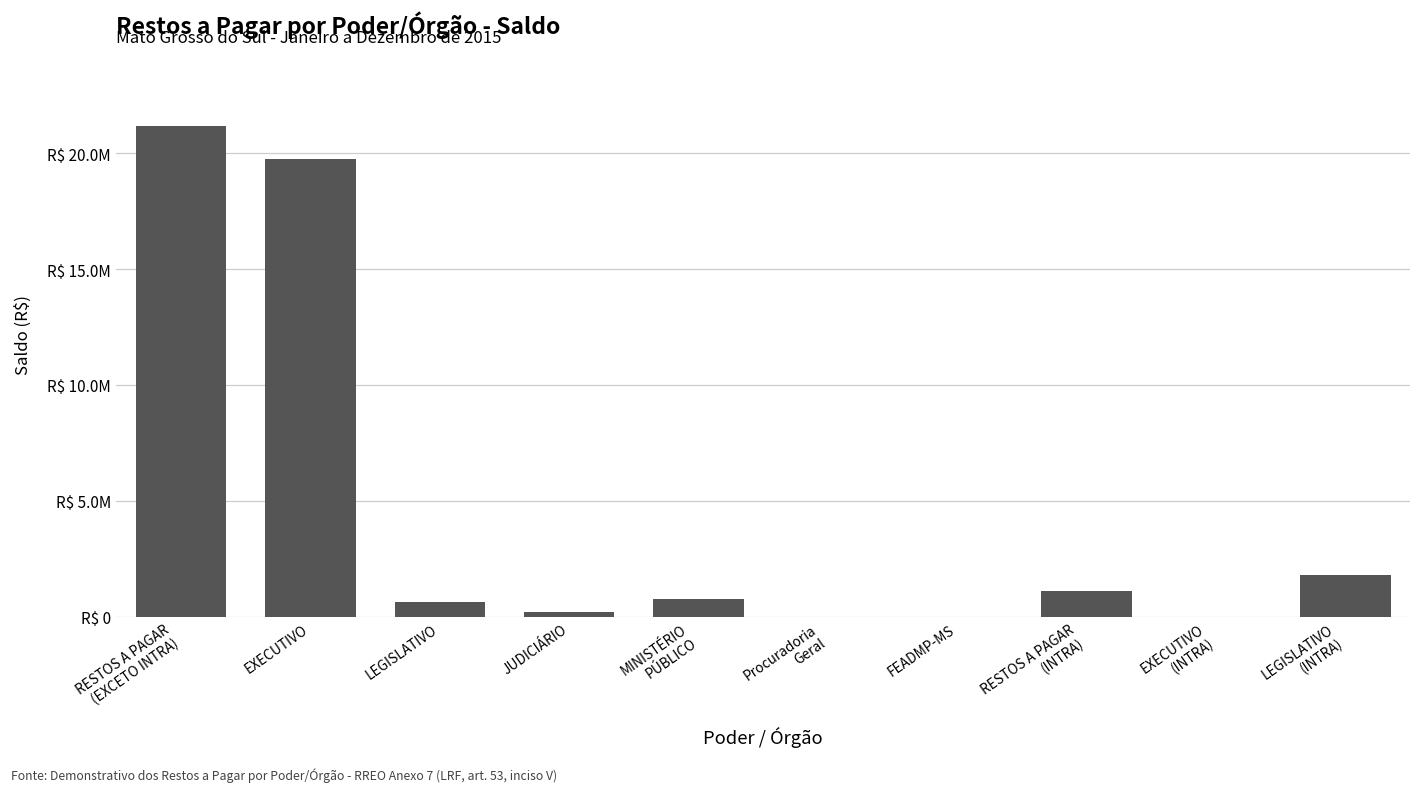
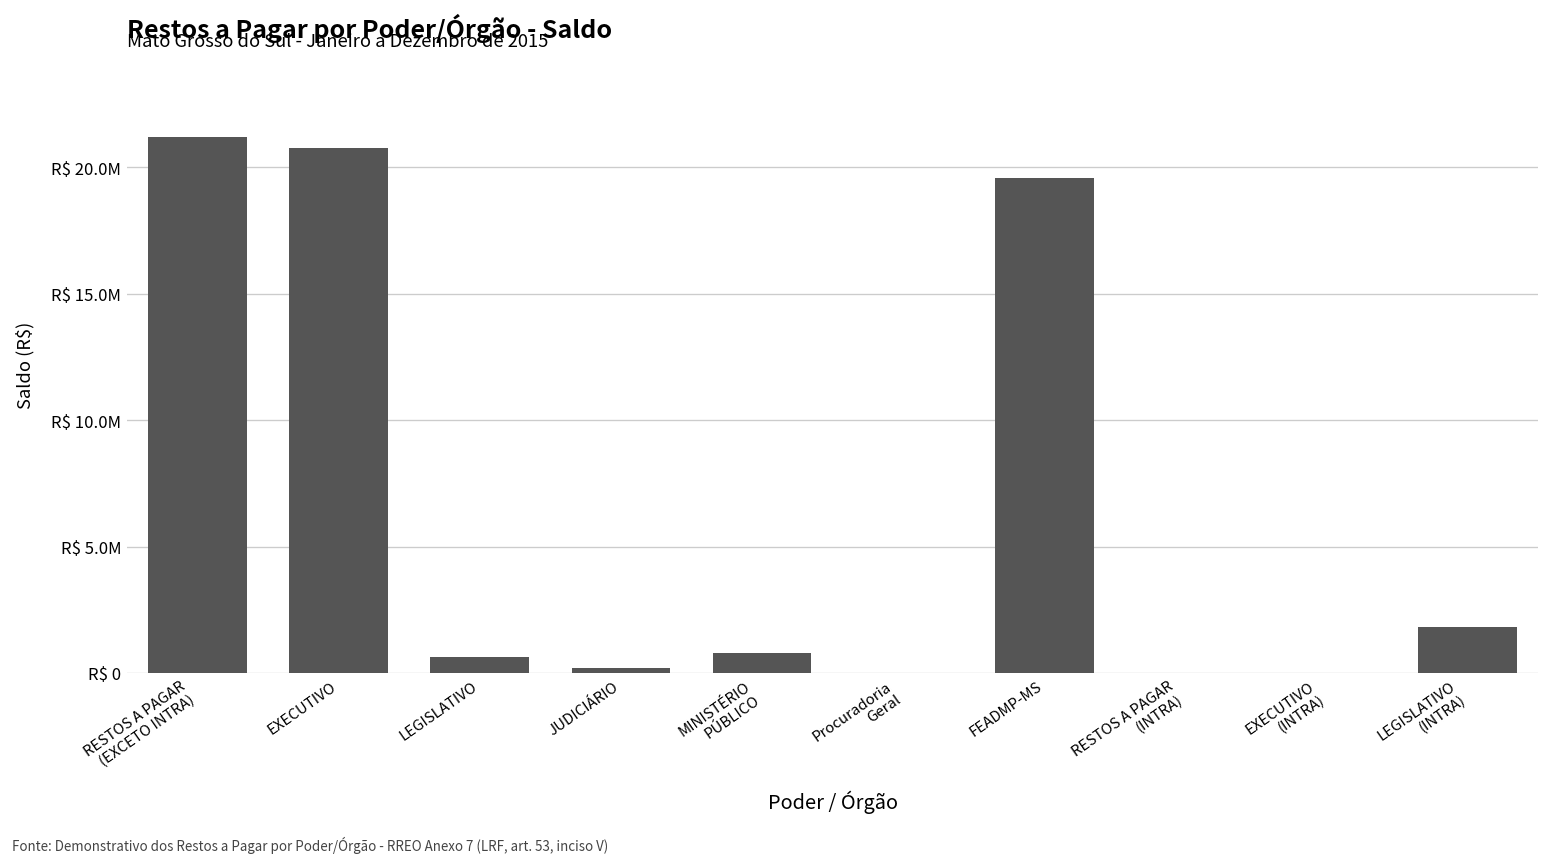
  {
    "RESTOS A PAGAR (EXCETO INTRA)": "R$ 21200000",
-   "EXECUTIVO": "R$ 19800000",
+   "EXECUTIVO": "R$ 20800000",
    "LEGISLATIVO": "R$ 600000",
    "JUDICIÁRIO": "R$ 200000",
    "MINISTÉRIO PÚBLICO": "R$ 800000",
    "Procuradoria Geral": "R$ 0",
-   "FEADMP-MS": "R$ 0",
-   "RESTOS A PAGAR (INTRA)": "R$ 1100000",
+   "FEADMP-MS": "R$ 19600000",
+   "RESTOS A PAGAR (INTRA)": "R$ 0",
    "EXECUTIVO (INTRA)": "R$ 0",
    "LEGISLATIVO (INTRA)": "R$ 1800000"
  }
